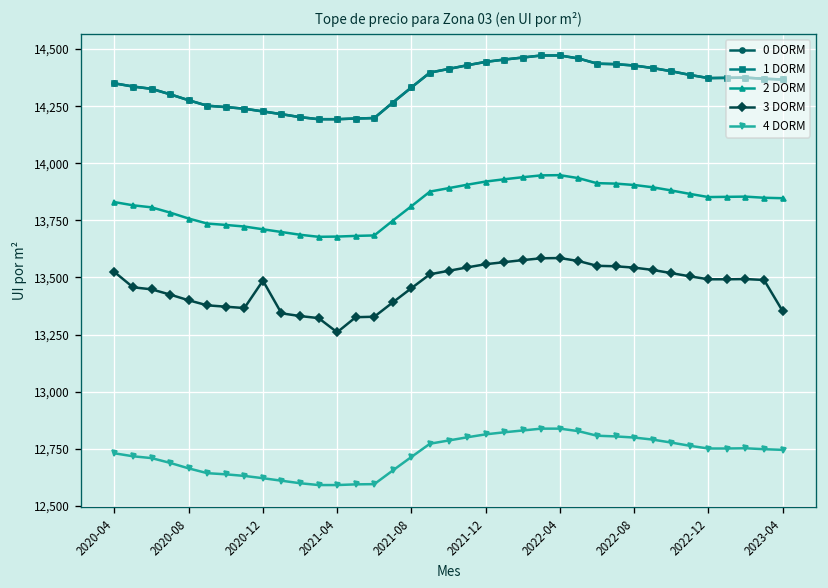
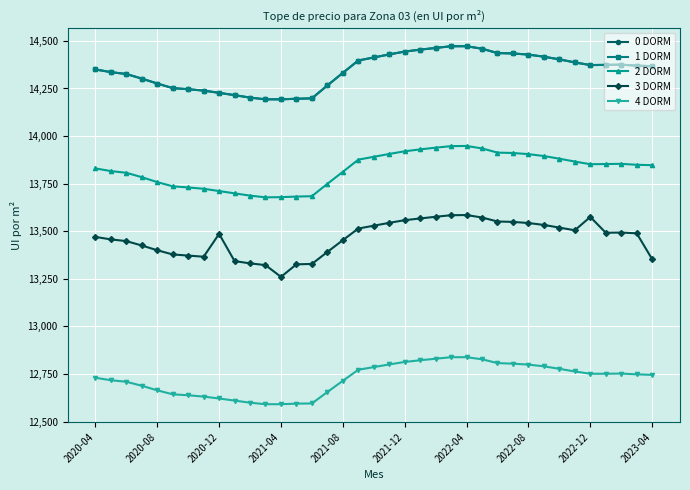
  {
    "3 DORM": {
-     "2020-04": "13,520",
+     "2020-04": "13,470",
      "2020-08": "13,400",
      "2020-12": "13,490",
      "2021-04": "13,260",
      "2021-08": "13,450",
      "2021-12": "13,560",
      "2022-04": "13,590",
      "2022-08": "13,540",
-     "2022-12": "13,490",
+     "2022-12": "13,580",
      "2023-04": "13,350"
    }
  }
